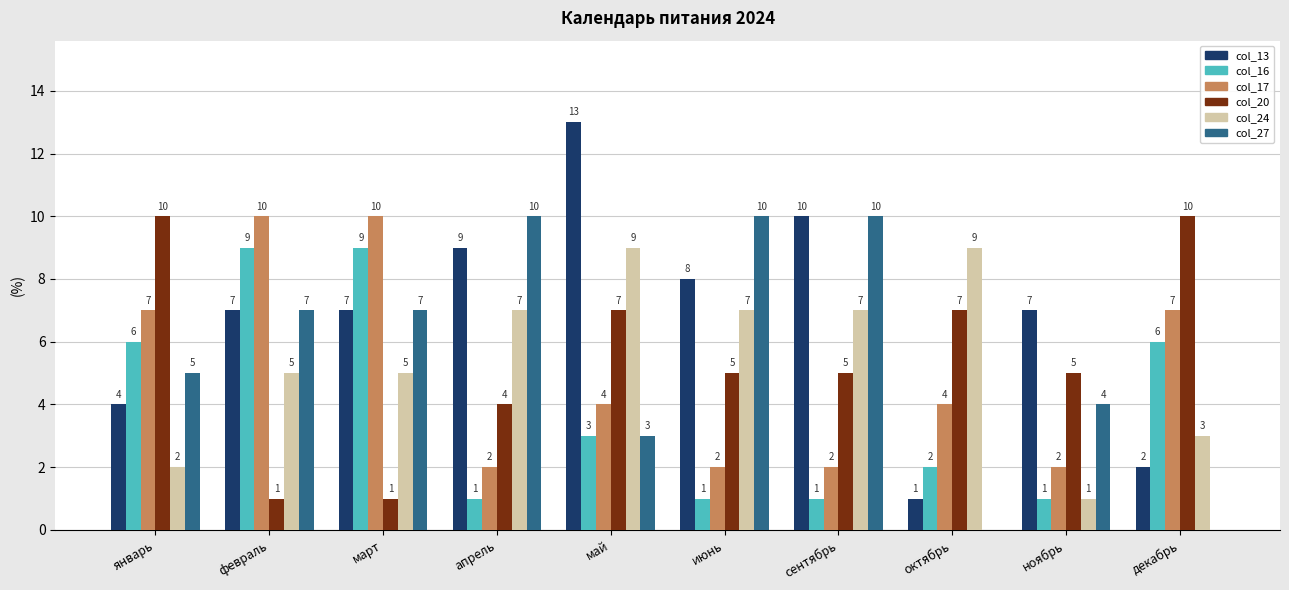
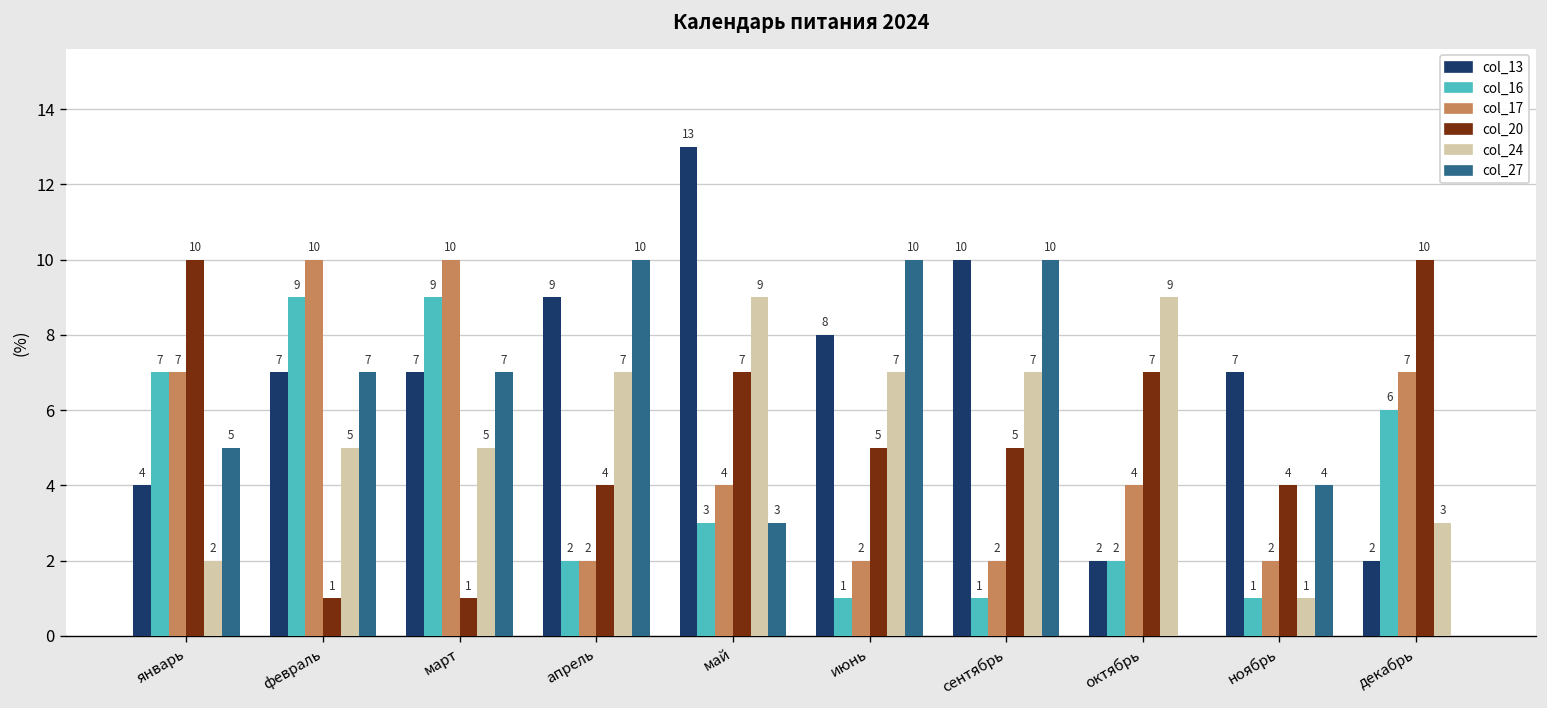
  {
    "col_13": {
      "январь": 4,
      "февраль": 7,
      "март": 7,
      "апрель": 9,
      "май": 13,
      "июнь": 8,
      "сентябрь": 10,
-     "октябрь": 1,
+     "октябрь": 2,
      "ноябрь": 7,
      "декабрь": 2
    },
    "col_16": {
-     "январь": 6,
+     "январь": 7,
      "февраль": 9,
      "март": 9,
-     "апрель": 1,
+     "апрель": 2,
      "май": 3,
      "июнь": 1,
      "сентябрь": 1,
      "октябрь": 2,
      "ноябрь": 1,
      "декабрь": 6
    },
    "col_17": {
      "январь": 7,
      "февраль": 10,
      "март": 10,
      "апрель": 2,
      "май": 4,
      "июнь": 2,
      "сентябрь": 2,
      "октябрь": 4,
      "ноябрь": 2,
      "декабрь": 7
    },
    "col_20": {
      "январь": 10,
      "февраль": 1,
      "март": 1,
      "апрель": 4,
      "май": 7,
      "июнь": 5,
      "сентябрь": 5,
      "октябрь": 7,
-     "ноябрь": 5,
+     "ноябрь": 4,
      "декабрь": 10
    },
    "col_24": {
      "январь": 2,
      "февраль": 5,
      "март": 5,
      "апрель": 7,
      "май": 9,
      "июнь": 7,
      "сентябрь": 7,
      "октябрь": 9,
      "ноябрь": 1,
      "декабрь": 3
    },
    "col_27": {
      "январь": 5,
      "февраль": 7,
      "март": 7,
      "апрель": 10,
      "май": 3,
      "июнь": 10,
      "сентябрь": 10,
      "ноябрь": 4
    }
  }
